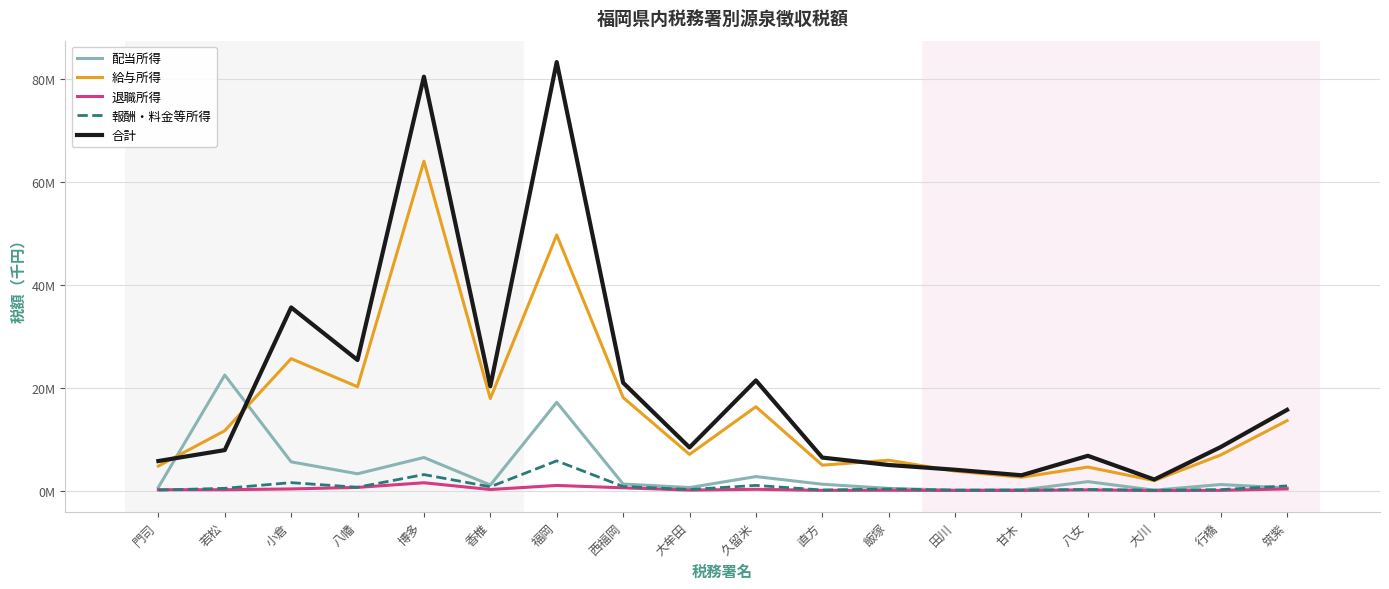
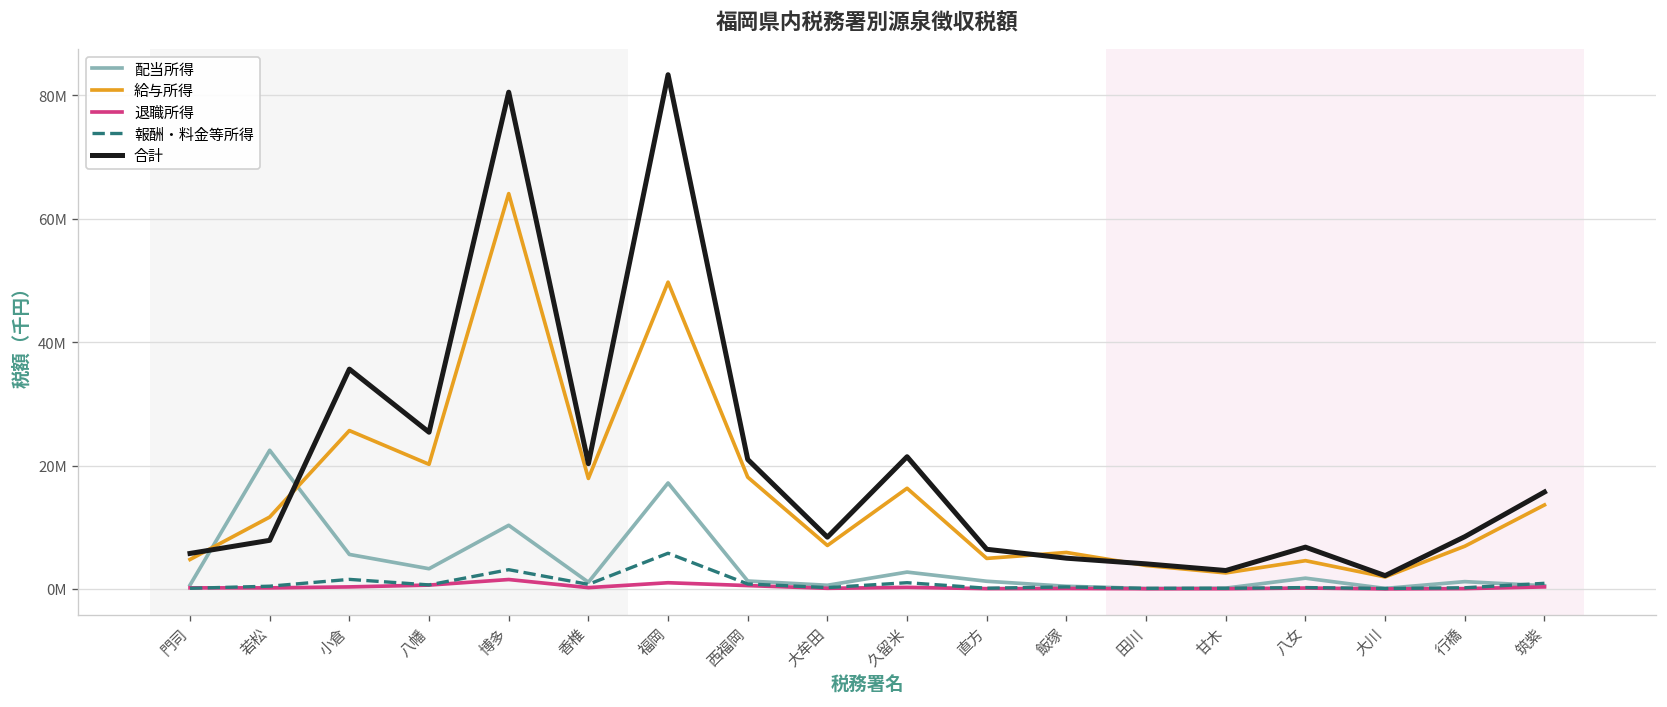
  {
    "配当所得": {
      "若松": 22000000,
      "小倉": 6000000,
      "八幡": 3000000,
-     "博多": 6000000,
+     "博多": 10000000,
      "福岡": 17000000,
      "久留米": 3000000,
      "直方": 1000000,
      "八女": 2000000,
      "行橋": 1000000
    },
    "給与所得": {
      "門司": 5000000,
      "若松": 12000000,
      "小倉": 26000000,
      "八幡": 20000000,
      "博多": 64000000,
      "香椎": 18000000,
      "福岡": 50000000,
      "西福岡": 18000000,
      "大牟田": 7000000,
      "久留米": 16000000,
      "直方": 5000000,
      "飯塚": 6000000,
      "八女": 5000000,
      "行橋": 7000000,
      "筑紫": 14000000
    },
    "退職所得": {
      "小倉": 0,
      "博多": 2000000,
      "香椎": 0,
      "福岡": 1000000,
      "久留米": 0
    },
    "報酬・料金等所得": {
      "小倉": 2000000,
      "博多": 3000000,
      "福岡": 6000000,
      "久留米": 1000000
    },
    "合計": {
      "門司": 6000000,
      "若松": 8000000,
      "小倉": 36000000,
      "八幡": 25000000,
      "博多": 81000000,
      "香椎": 20000000,
      "福岡": 83000000,
      "西福岡": 21000000,
      "大牟田": 8000000,
      "久留米": 21000000,
      "直方": 6000000,
      "飯塚": 5000000,
      "八女": 7000000,
      "行橋": 8000000,
      "筑紫": 16000000
    }
  }
